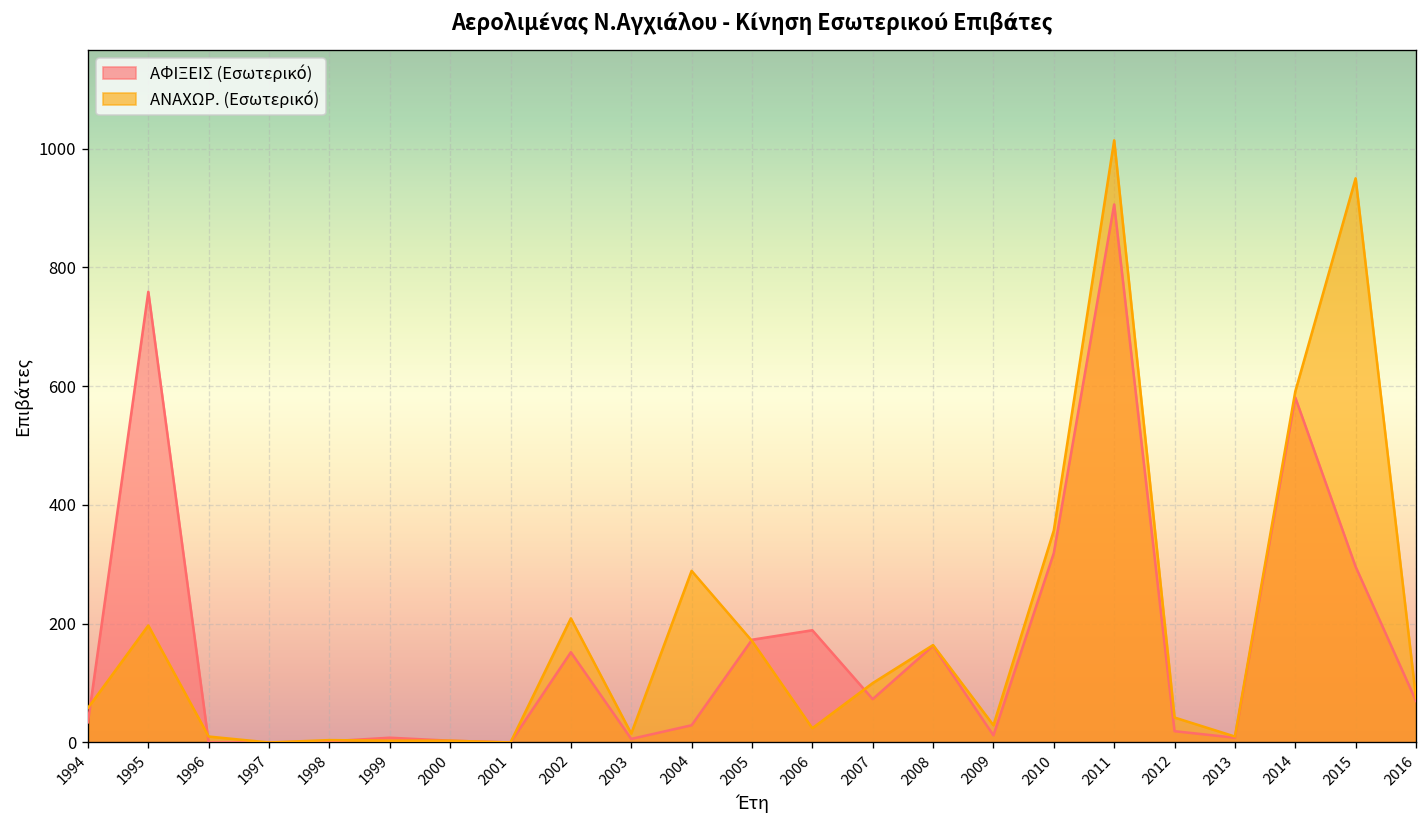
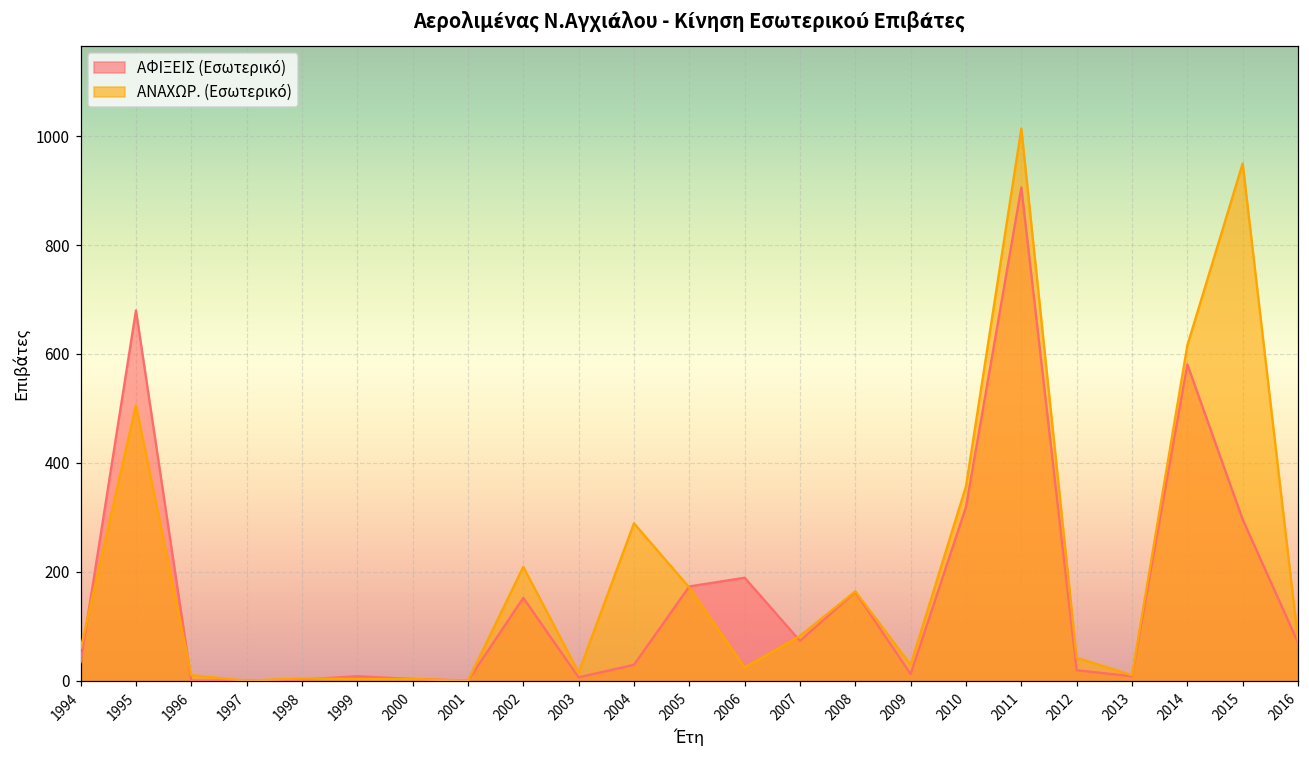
  {
    "ΑΦΙΞΕΙΣ (Εσωτερικό)": {
      "1994": 30,
-     "1995": 760,
+     "1995": 680,
      "1996": 0,
      "2002": 150,
      "2003": 10,
      "2004": 30,
      "2006": 190,
      "2007": 70,
      "2009": 10,
      "2010": 320,
      "2011": 910,
      "2012": 20,
      "2014": 580,
      "2015": 300
    },
    "ΑΝΑΧΩΡ. (Εσωτερικό)": {
      "1994": 60,
-     "1995": 200,
+     "1995": 510,
      "1996": 10,
      "2002": 210,
      "2003": 20,
      "2004": 290,
      "2006": 20,
-     "2007": 100,
+     "2007": 80,
      "2009": 30,
      "2010": 360,
      "2011": 1010,
      "2012": 40,
-     "2014": 590,
+     "2014": 620,
      "2015": 950
    }
  }
